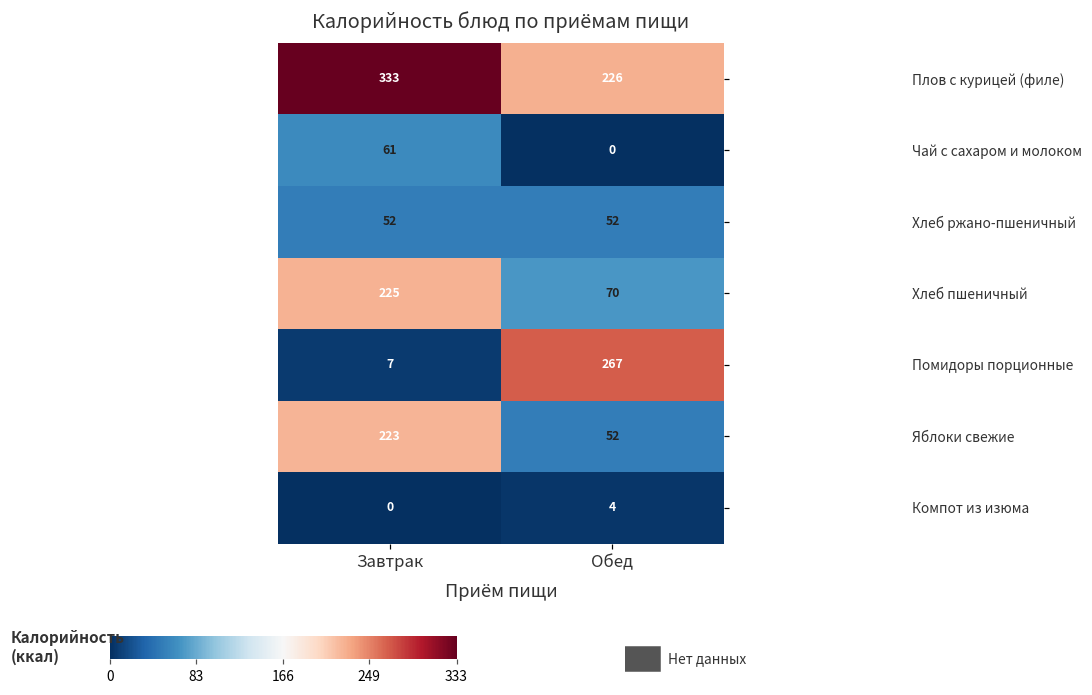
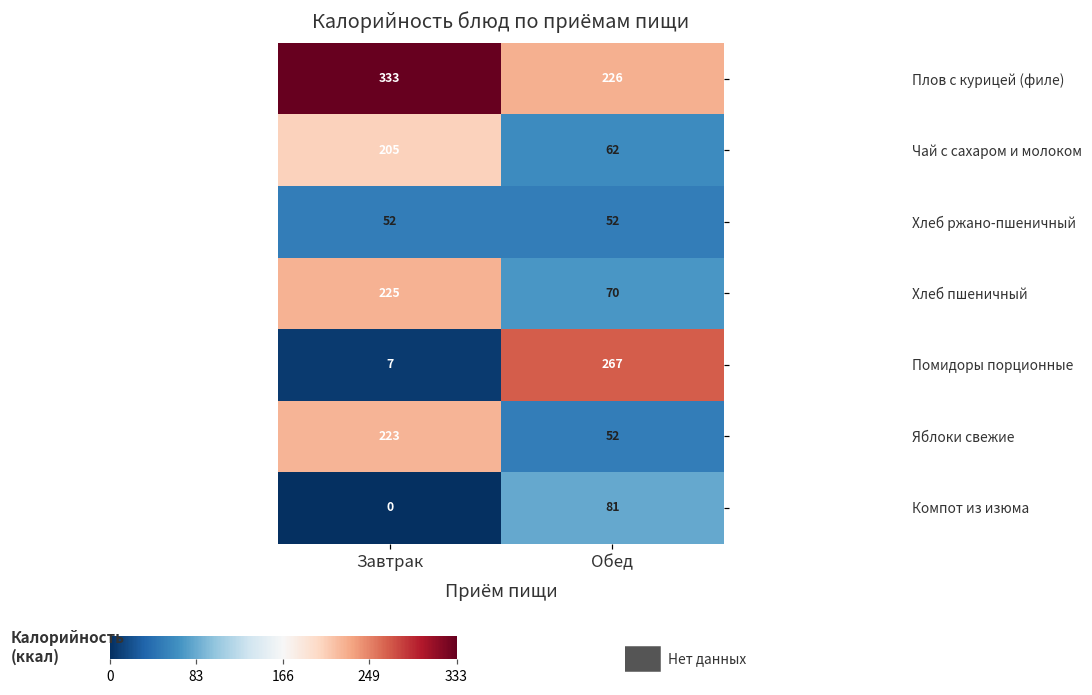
  {
    "Плов с курицей (филе)": {
      "Завтрак": 333,
      "Обед": 226
    },
    "Чай с сахаром и молоком": {
-     "Завтрак": 61,
-     "Обед": 0
+     "Завтрак": 205,
+     "Обед": 62
    },
    "Хлеб ржано-пшеничный": {
      "Завтрак": 52,
      "Обед": 52
    },
    "Хлеб пшеничный": {
      "Завтрак": 225,
      "Обед": 70
    },
    "Помидоры порционные": {
      "Завтрак": 7,
      "Обед": 267
    },
    "Яблоки свежие": {
      "Завтрак": 223,
      "Обед": 52
    },
    "Компот из изюма": {
      "Завтрак": 0,
-     "Обед": 4
+     "Обед": 81
    }
  }
